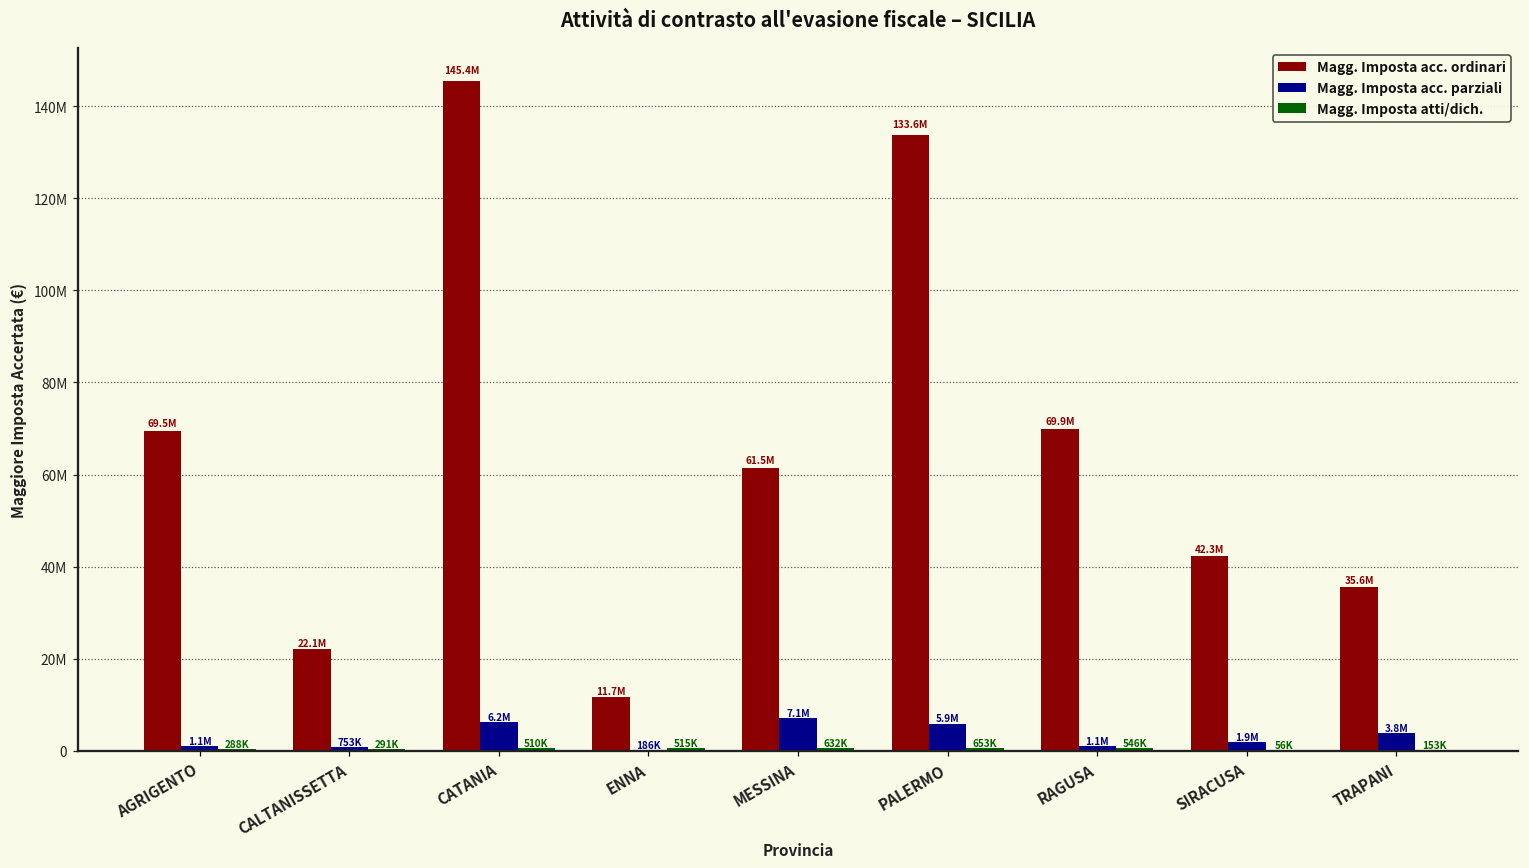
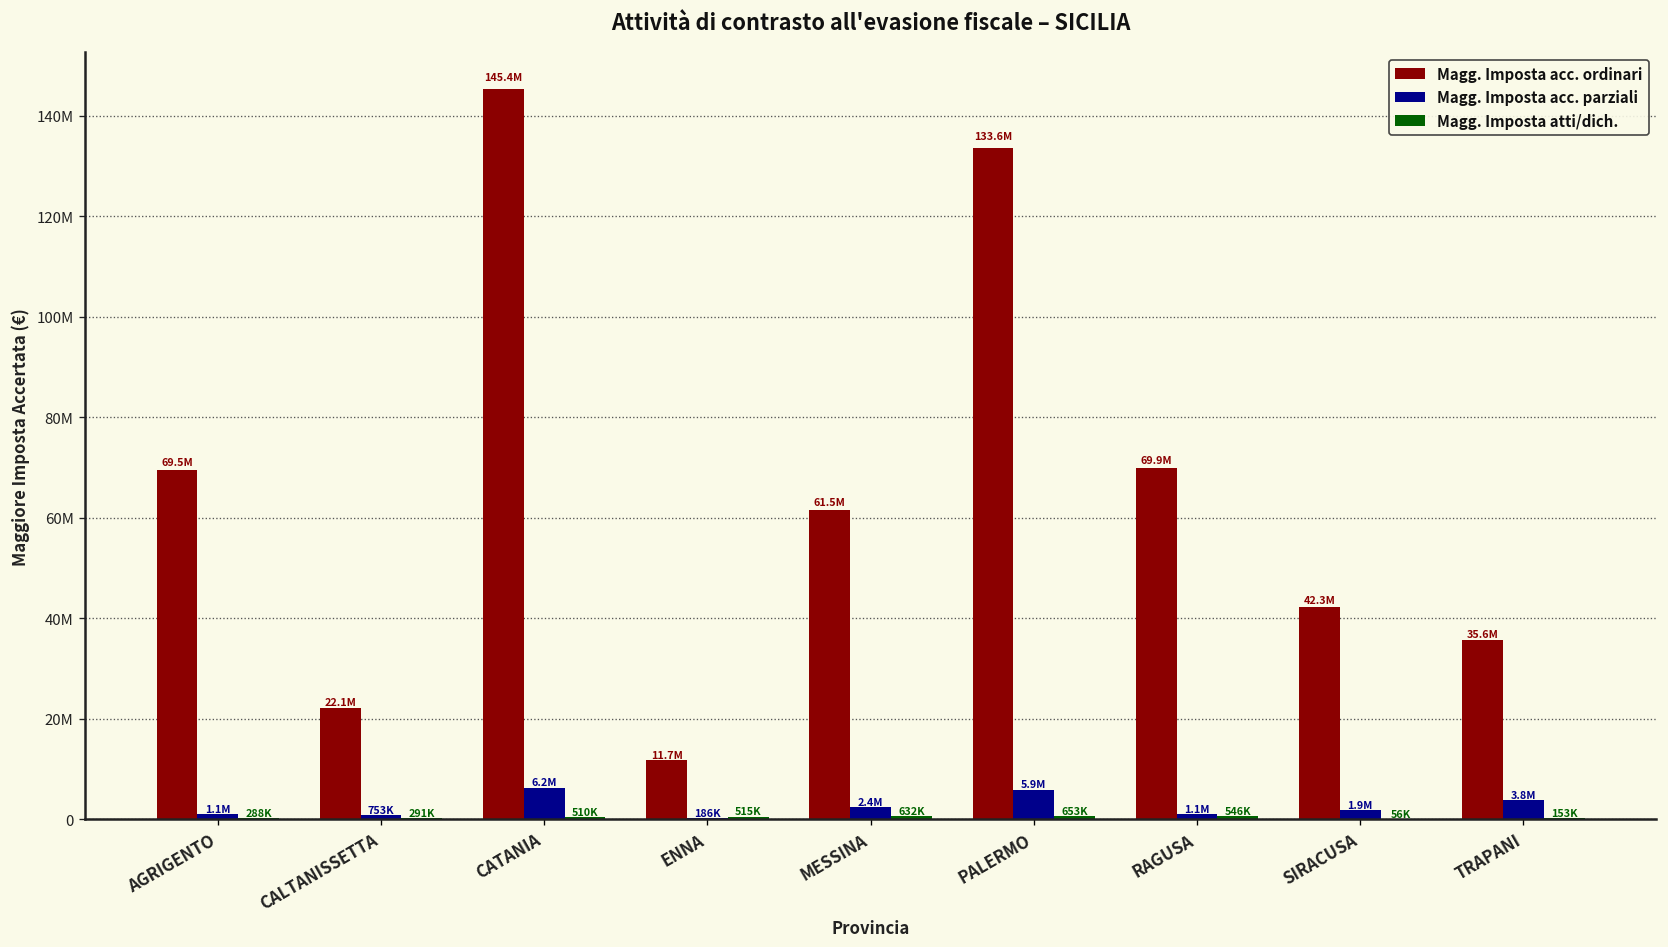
  {
    "Magg. Imposta acc. ordinari": {
      "AGRIGENTO": "69.5M",
      "CALTANISSETTA": "22.1M",
      "CATANIA": "145.4M",
      "ENNA": "11.7M",
      "MESSINA": "61.5M",
      "PALERMO": "133.6M",
      "RAGUSA": "69.9M",
      "SIRACUSA": "42.3M",
      "TRAPANI": "35.6M"
    },
    "Magg. Imposta acc. parziali": {
      "AGRIGENTO": "1.1M",
      "CALTANISSETTA": "753K",
      "CATANIA": "6.2M",
      "ENNA": "186K",
-     "MESSINA": "7.1M",
+     "MESSINA": "2.4M",
      "PALERMO": "5.9M",
      "RAGUSA": "1.1M",
      "SIRACUSA": "1.9M",
      "TRAPANI": "3.8M"
    },
    "Magg. Imposta atti/dich.": {
      "AGRIGENTO": "288K",
      "CALTANISSETTA": "291K",
      "CATANIA": "510K",
      "ENNA": "515K",
      "MESSINA": "632K",
      "PALERMO": "653K",
      "RAGUSA": "546K",
      "SIRACUSA": "56K",
      "TRAPANI": "153K"
    }
  }
